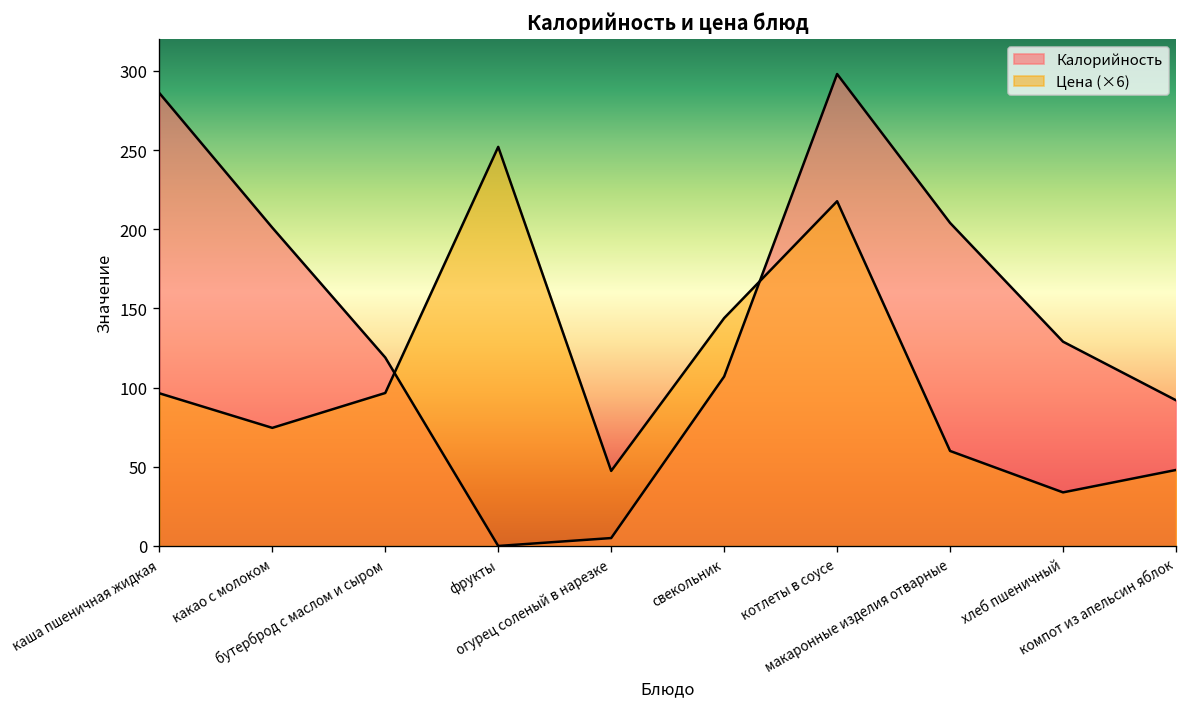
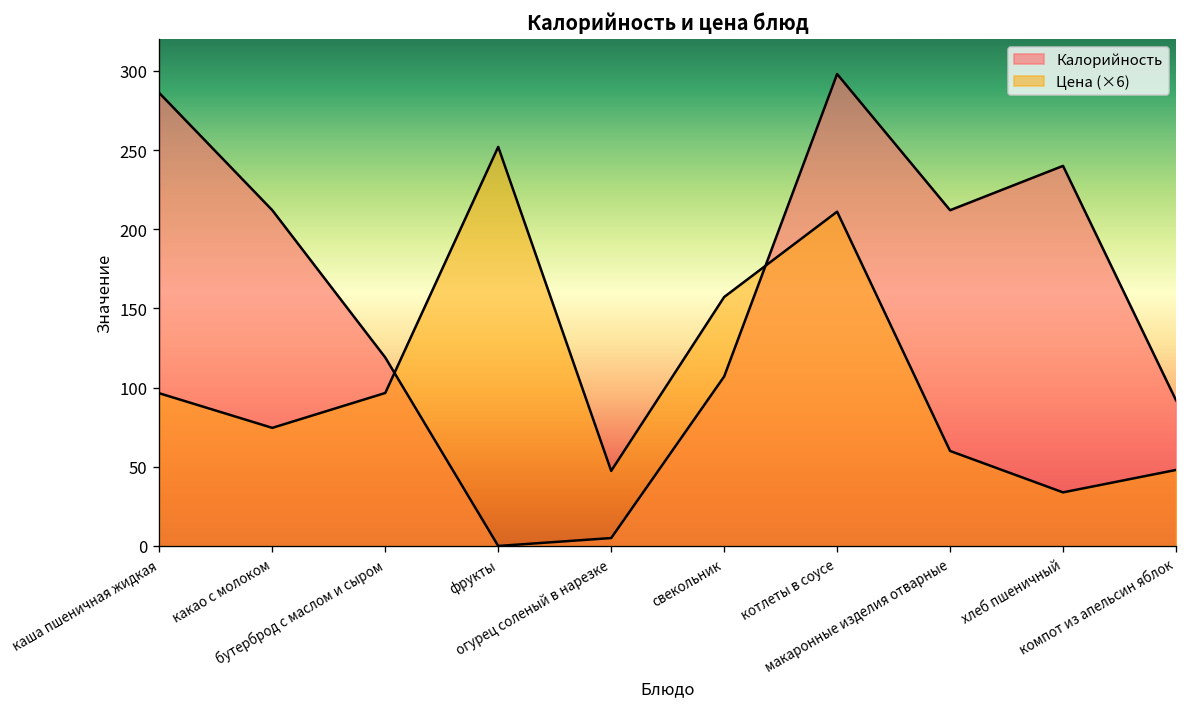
  {
    "Калорийность": {
      "каша пшеничная жидкая": 286,
-     "какао с молоком": 201,
+     "какао с молоком": 212,
      "бутерброд с маслом и сыром": 119,
      "фрукты": 0,
      "огурец соленый в нарезке": 5,
      "свекольник": 107,
      "котлеты в соусе": 298,
-     "макаронные изделия отварные": 204,
-     "хлеб пшеничный": 129,
+     "макаронные изделия отварные": 212,
+     "хлеб пшеничный": 240,
      "компот из апельсин яблок": 92
    },
    "Цена (×6)": {
      "каша пшеничная жидкая": 96,
      "какао с молоком": 75,
      "бутерброд с маслом и сыром": 97,
      "фрукты": 252,
      "огурец соленый в нарезке": 47,
-     "свекольник": 144,
-     "котлеты в соусе": 218,
+     "свекольник": 157,
+     "котлеты в соусе": 211,
      "макаронные изделия отварные": 60,
      "хлеб пшеничный": 34,
      "компот из апельсин яблок": 48
    }
  }
